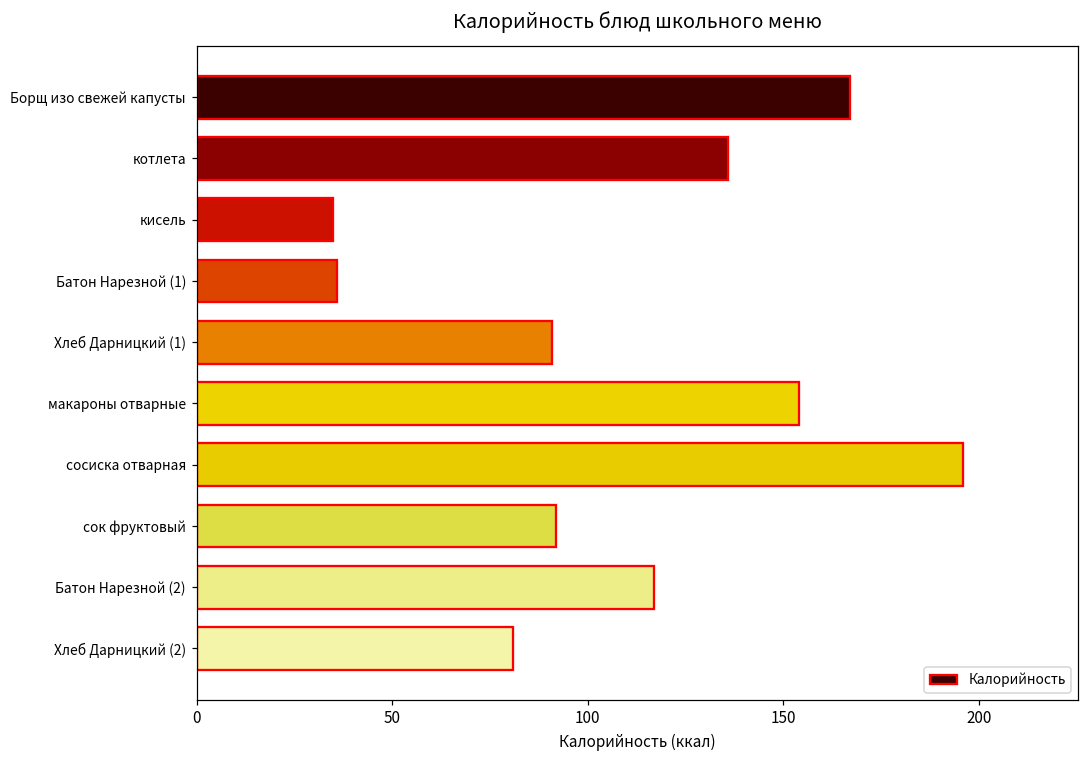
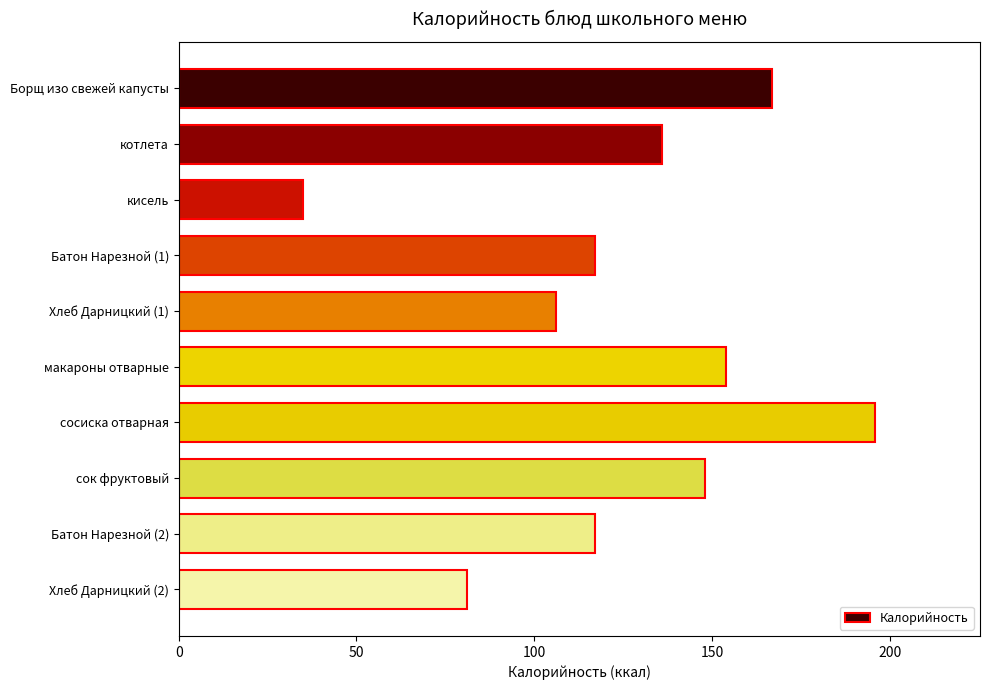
  {
    "Борщ изо свежей капусты": 167,
    "котлета": 136,
    "кисель": 35,
-   "Батон Нарезной (1)": 36,
-   "Хлеб Дарницкий (1)": 91,
+   "Батон Нарезной (1)": 117,
+   "Хлеб Дарницкий (1)": 106,
    "макароны отварные": 154,
    "сосиска отварная": 196,
-   "сок фруктовый": 92,
+   "сок фруктовый": 148,
    "Батон Нарезной (2)": 117,
    "Хлеб Дарницкий (2)": 81
  }
